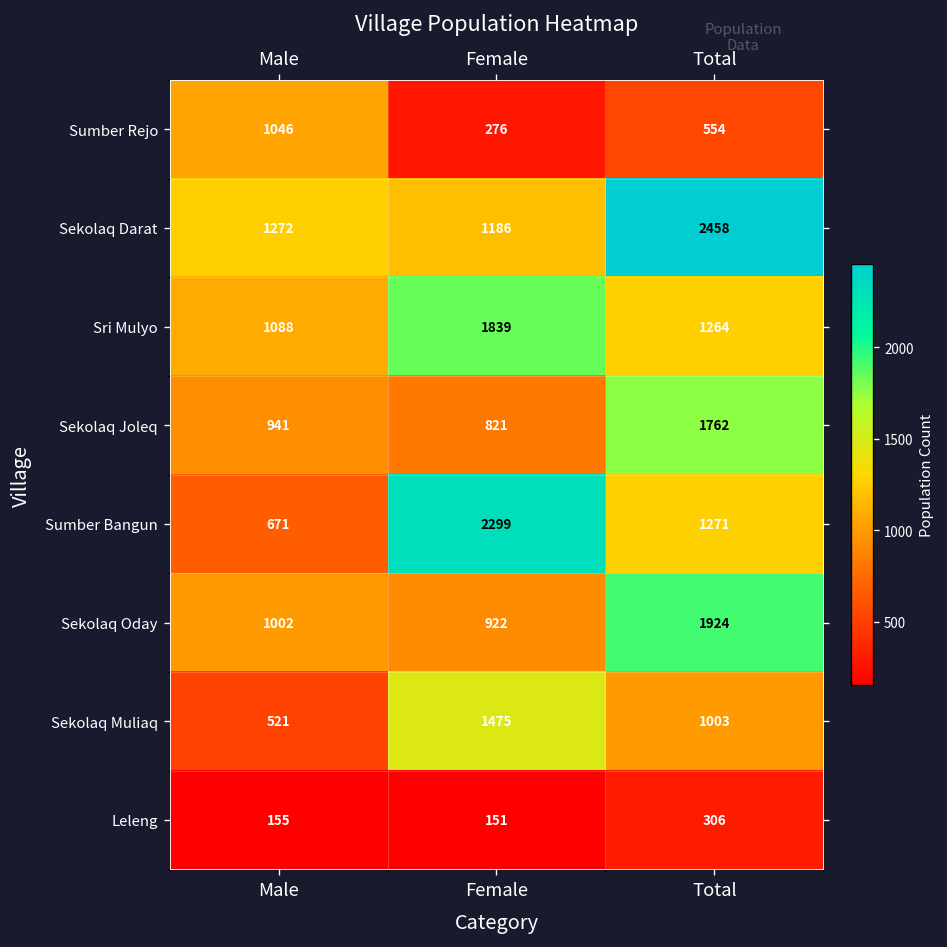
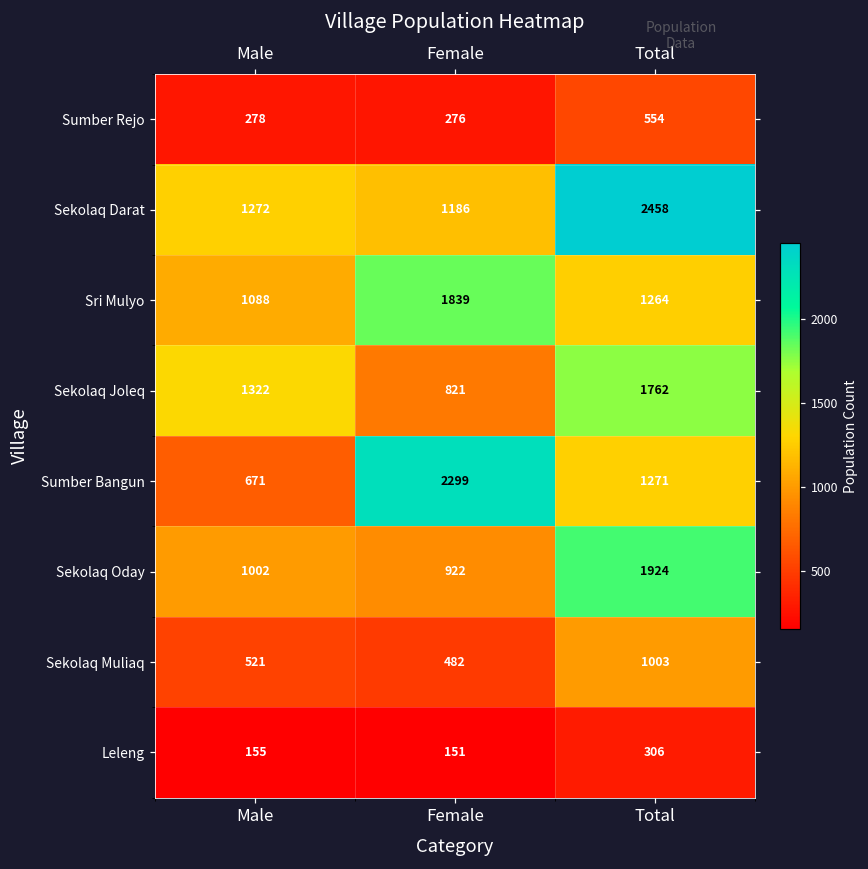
  {
    "Sumber Rejo": {
-     "Male": 1046,
+     "Male": 278,
      "Female": 276,
      "Total": 554
    },
    "Sekolaq Darat": {
      "Male": 1272,
      "Female": 1186,
      "Total": 2458
    },
    "Sri Mulyo": {
      "Male": 1088,
      "Female": 1839,
      "Total": 1264
    },
    "Sekolaq Joleq": {
-     "Male": 941,
+     "Male": 1322,
      "Female": 821,
      "Total": 1762
    },
    "Sumber Bangun": {
      "Male": 671,
      "Female": 2299,
      "Total": 1271
    },
    "Sekolaq Oday": {
      "Male": 1002,
      "Female": 922,
      "Total": 1924
    },
    "Sekolaq Muliaq": {
      "Male": 521,
-     "Female": 1475,
+     "Female": 482,
      "Total": 1003
    },
    "Leleng": {
      "Male": 155,
      "Female": 151,
      "Total": 306
    }
  }
